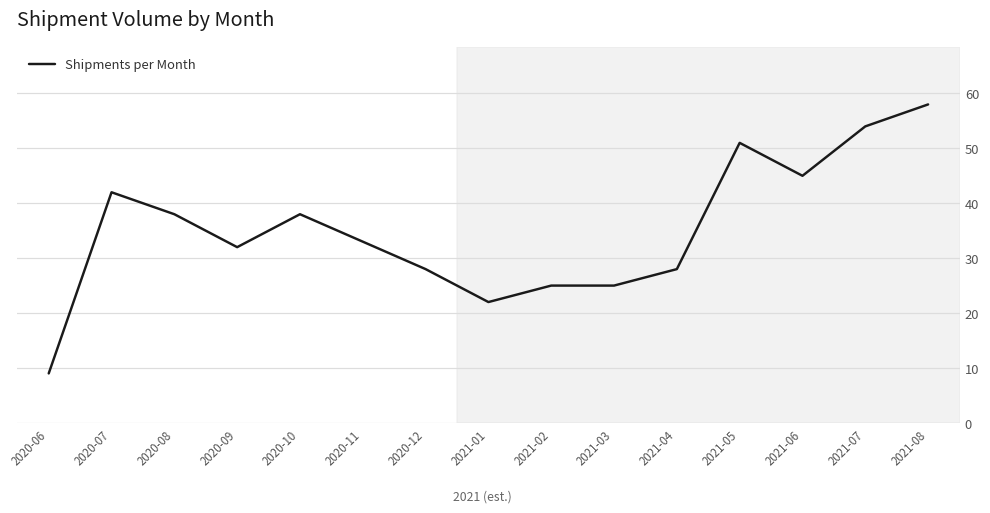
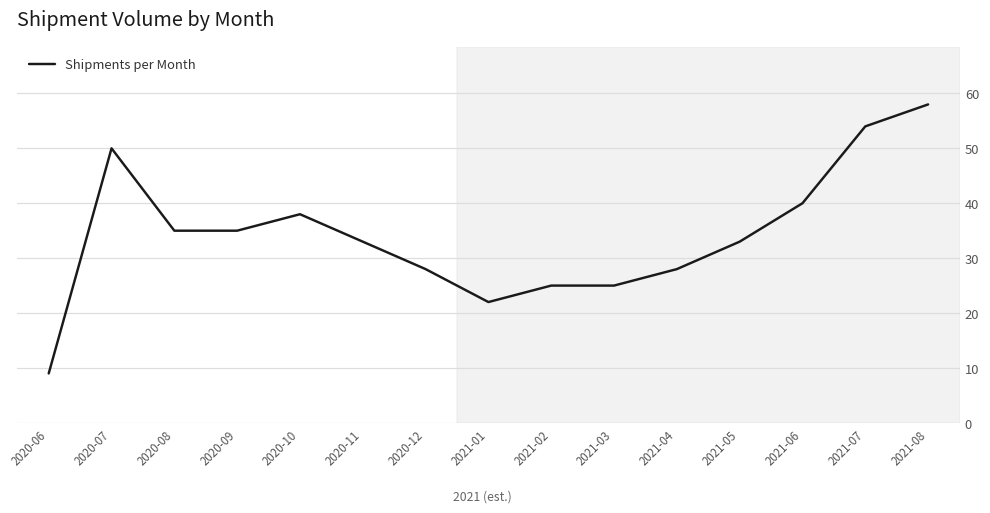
  {
    "2020-06": 9,
-   "2020-07": 42,
-   "2020-08": 38,
-   "2020-09": 32,
+   "2020-07": 50,
+   "2020-08": 35,
+   "2020-09": 35,
    "2020-10": 38,
    "2020-11": 33,
    "2020-12": 28,
    "2021-01": 22,
    "2021-02": 25,
    "2021-03": 25,
    "2021-04": 28,
-   "2021-05": 51,
-   "2021-06": 45,
+   "2021-05": 33,
+   "2021-06": 40,
    "2021-07": 54,
    "2021-08": 58
  }
